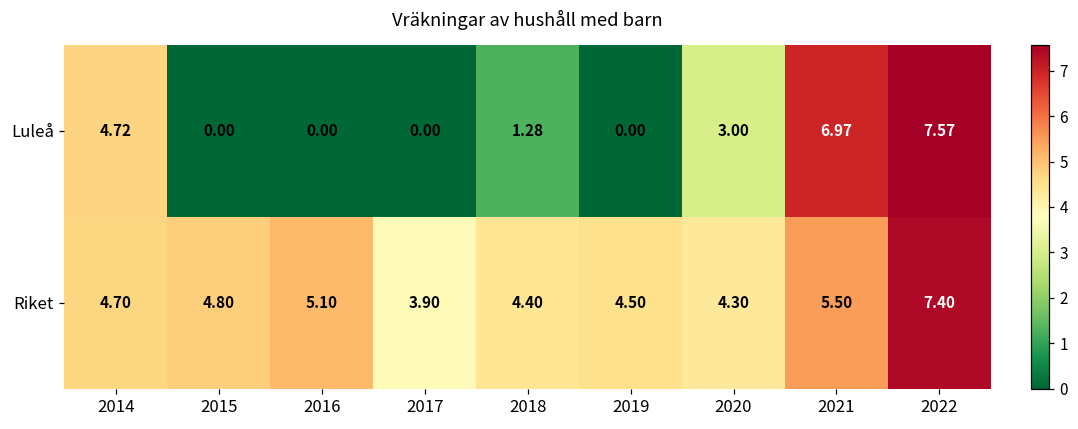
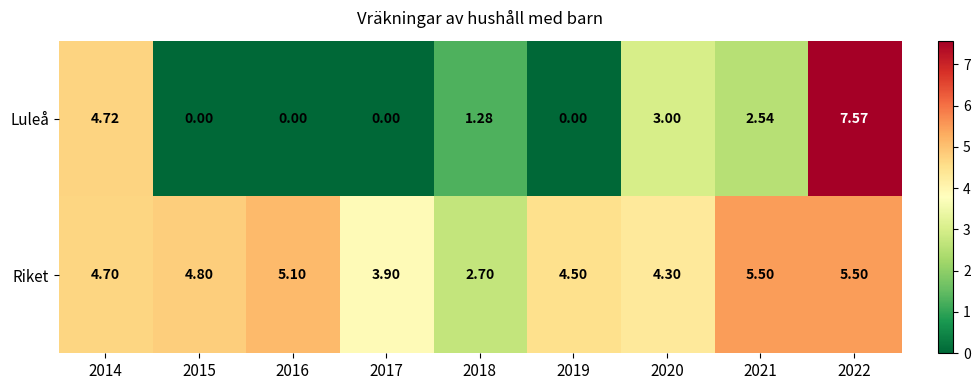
  {
    "Luleå": {
      "2014": 4.72,
      "2015": 0.00,
      "2016": 0.00,
      "2017": 0.00,
      "2018": 1.28,
      "2019": 0.00,
      "2020": 3.00,
-     "2021": 6.97,
+     "2021": 2.54,
      "2022": 7.57
    },
    "Riket": {
      "2014": 4.70,
      "2015": 4.80,
      "2016": 5.10,
      "2017": 3.90,
-     "2018": 4.40,
+     "2018": 2.70,
      "2019": 4.50,
      "2020": 4.30,
      "2021": 5.50,
-     "2022": 7.40
+     "2022": 5.50
    }
  }
